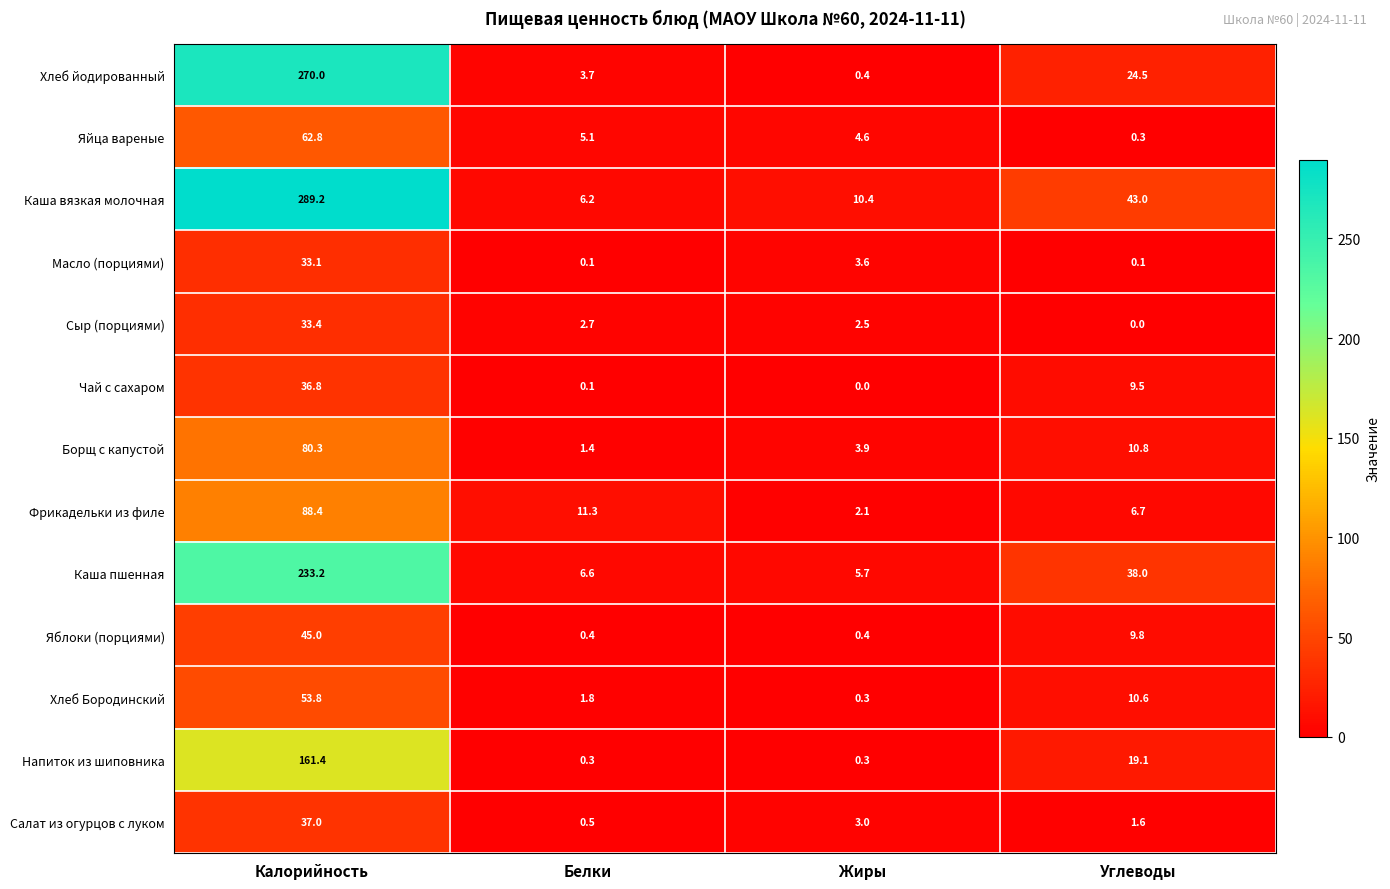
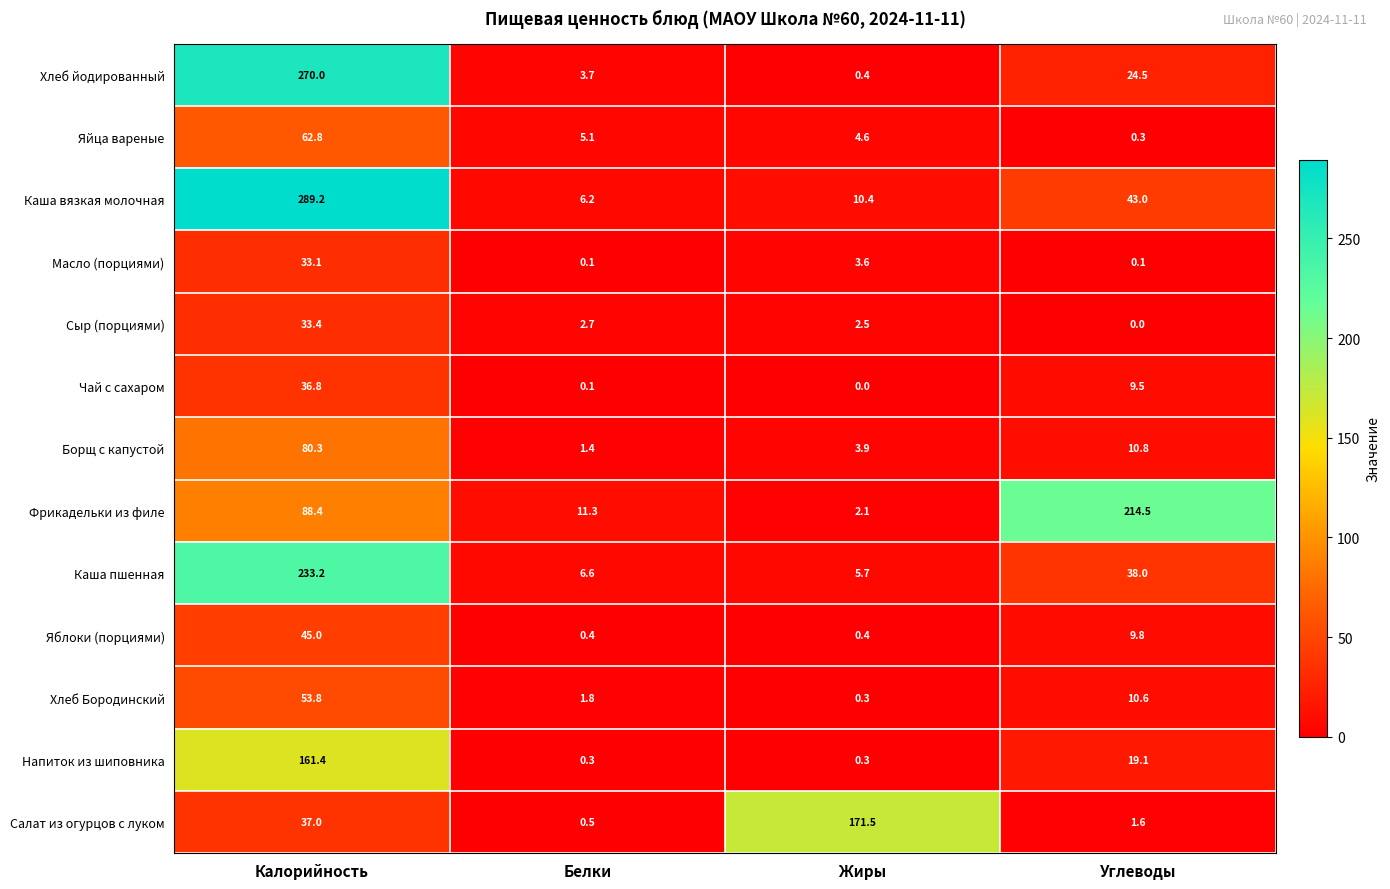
  {
    "Хлеб йодированный": {
      "Калорийность": 270.0,
      "Белки": 3.7,
      "Жиры": 0.4,
      "Углеводы": 24.5
    },
    "Яйца вареные": {
      "Калорийность": 62.8,
      "Белки": 5.1,
      "Жиры": 4.6,
      "Углеводы": 0.3
    },
    "Каша вязкая молочная": {
      "Калорийность": 289.2,
      "Белки": 6.2,
      "Жиры": 10.4,
      "Углеводы": 43.0
    },
    "Масло (порциями)": {
      "Калорийность": 33.1,
      "Белки": 0.1,
      "Жиры": 3.6,
      "Углеводы": 0.1
    },
    "Сыр (порциями)": {
      "Калорийность": 33.4,
      "Белки": 2.7,
      "Жиры": 2.5,
      "Углеводы": 0.0
    },
    "Чай с сахаром": {
      "Калорийность": 36.8,
      "Белки": 0.1,
      "Жиры": 0.0,
      "Углеводы": 9.5
    },
    "Борщ с капустой": {
      "Калорийность": 80.3,
      "Белки": 1.4,
      "Жиры": 3.9,
      "Углеводы": 10.8
    },
    "Фрикадельки из филе": {
      "Калорийность": 88.4,
      "Белки": 11.3,
      "Жиры": 2.1,
-     "Углеводы": 6.7
+     "Углеводы": 214.5
    },
    "Каша пшенная": {
      "Калорийность": 233.2,
      "Белки": 6.6,
      "Жиры": 5.7,
      "Углеводы": 38.0
    },
    "Яблоки (порциями)": {
      "Калорийность": 45.0,
      "Белки": 0.4,
      "Жиры": 0.4,
      "Углеводы": 9.8
    },
    "Хлеб Бородинский": {
      "Калорийность": 53.8,
      "Белки": 1.8,
      "Жиры": 0.3,
      "Углеводы": 10.6
    },
    "Напиток из шиповника": {
      "Калорийность": 161.4,
      "Белки": 0.3,
      "Жиры": 0.3,
      "Углеводы": 19.1
    },
    "Салат из огурцов с луком": {
      "Калорийность": 37.0,
      "Белки": 0.5,
-     "Жиры": 3.0,
+     "Жиры": 171.5,
      "Углеводы": 1.6
    }
  }
